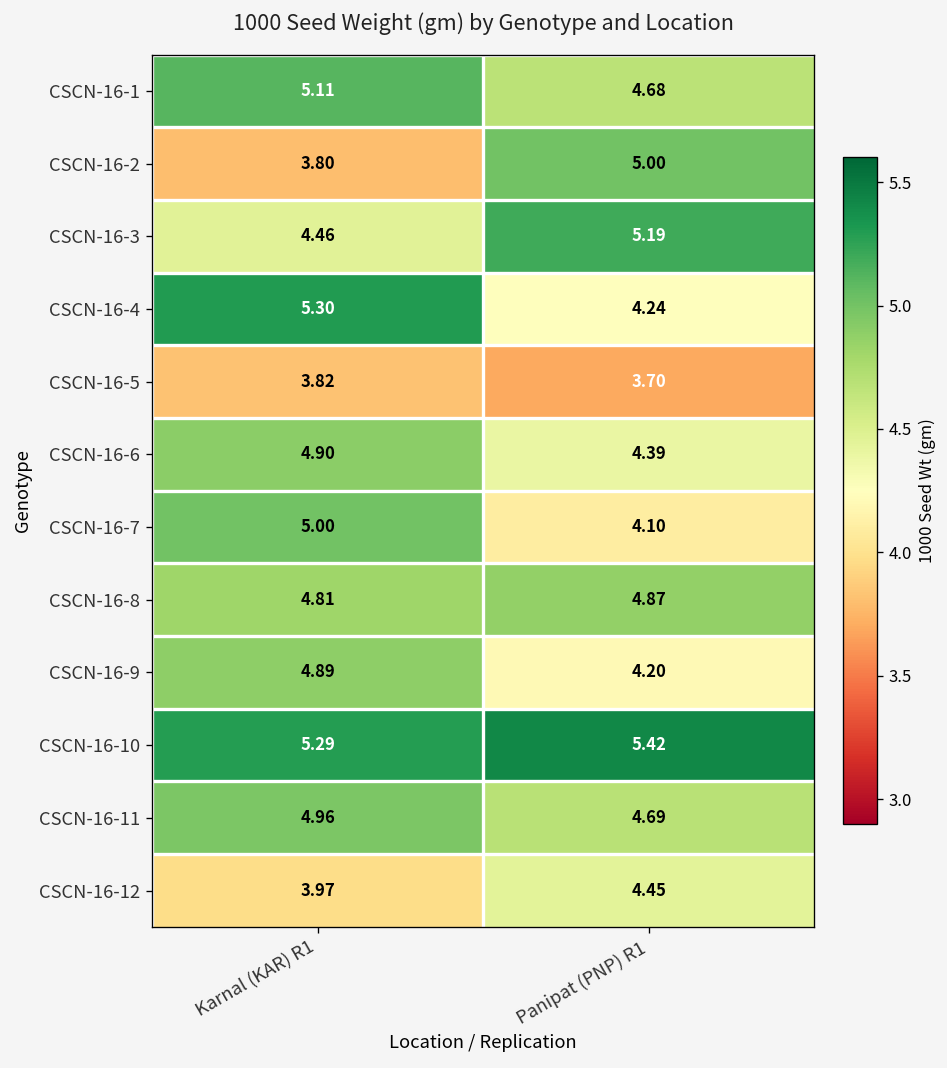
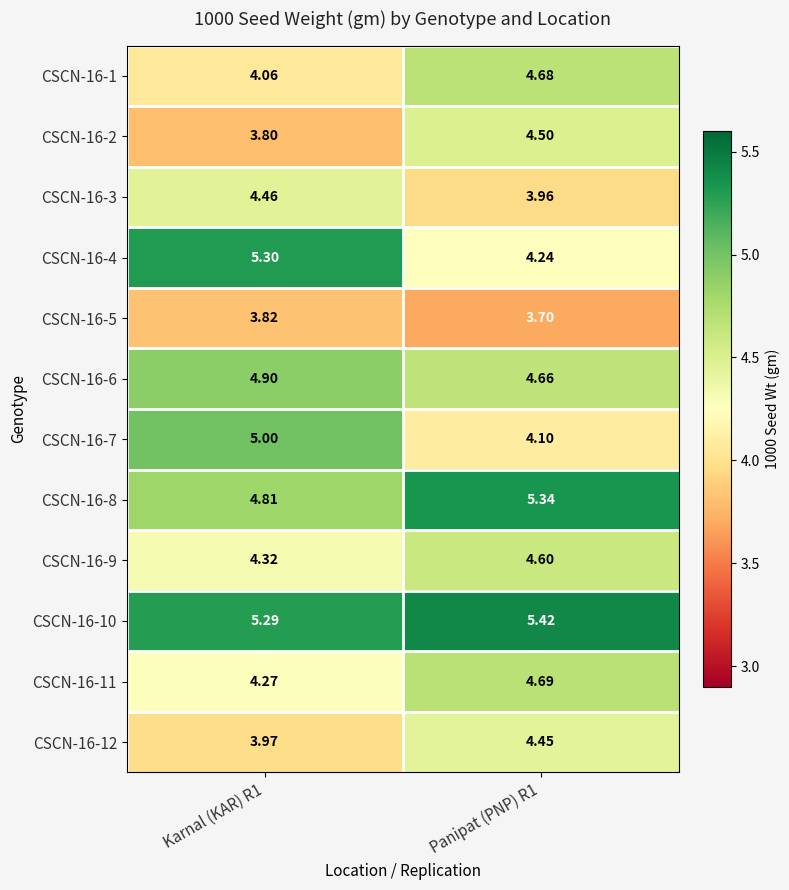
  {
    "CSCN-16-1": {
-     "Karnal (KAR) R1": 5.11,
+     "Karnal (KAR) R1": 4.06,
      "Panipat (PNP) R1": 4.68
    },
    "CSCN-16-2": {
      "Karnal (KAR) R1": 3.80,
-     "Panipat (PNP) R1": 5.00
+     "Panipat (PNP) R1": 4.50
    },
    "CSCN-16-3": {
      "Karnal (KAR) R1": 4.46,
-     "Panipat (PNP) R1": 5.19
+     "Panipat (PNP) R1": 3.96
    },
    "CSCN-16-4": {
      "Karnal (KAR) R1": 5.30,
      "Panipat (PNP) R1": 4.24
    },
    "CSCN-16-5": {
      "Karnal (KAR) R1": 3.82,
      "Panipat (PNP) R1": 3.70
    },
    "CSCN-16-6": {
      "Karnal (KAR) R1": 4.90,
-     "Panipat (PNP) R1": 4.39
+     "Panipat (PNP) R1": 4.66
    },
    "CSCN-16-7": {
      "Karnal (KAR) R1": 5.00,
      "Panipat (PNP) R1": 4.10
    },
    "CSCN-16-8": {
      "Karnal (KAR) R1": 4.81,
-     "Panipat (PNP) R1": 4.87
+     "Panipat (PNP) R1": 5.34
    },
    "CSCN-16-9": {
-     "Karnal (KAR) R1": 4.89,
-     "Panipat (PNP) R1": 4.20
+     "Karnal (KAR) R1": 4.32,
+     "Panipat (PNP) R1": 4.60
    },
    "CSCN-16-10": {
      "Karnal (KAR) R1": 5.29,
      "Panipat (PNP) R1": 5.42
    },
    "CSCN-16-11": {
-     "Karnal (KAR) R1": 4.96,
+     "Karnal (KAR) R1": 4.27,
      "Panipat (PNP) R1": 4.69
    },
    "CSCN-16-12": {
      "Karnal (KAR) R1": 3.97,
      "Panipat (PNP) R1": 4.45
    }
  }
